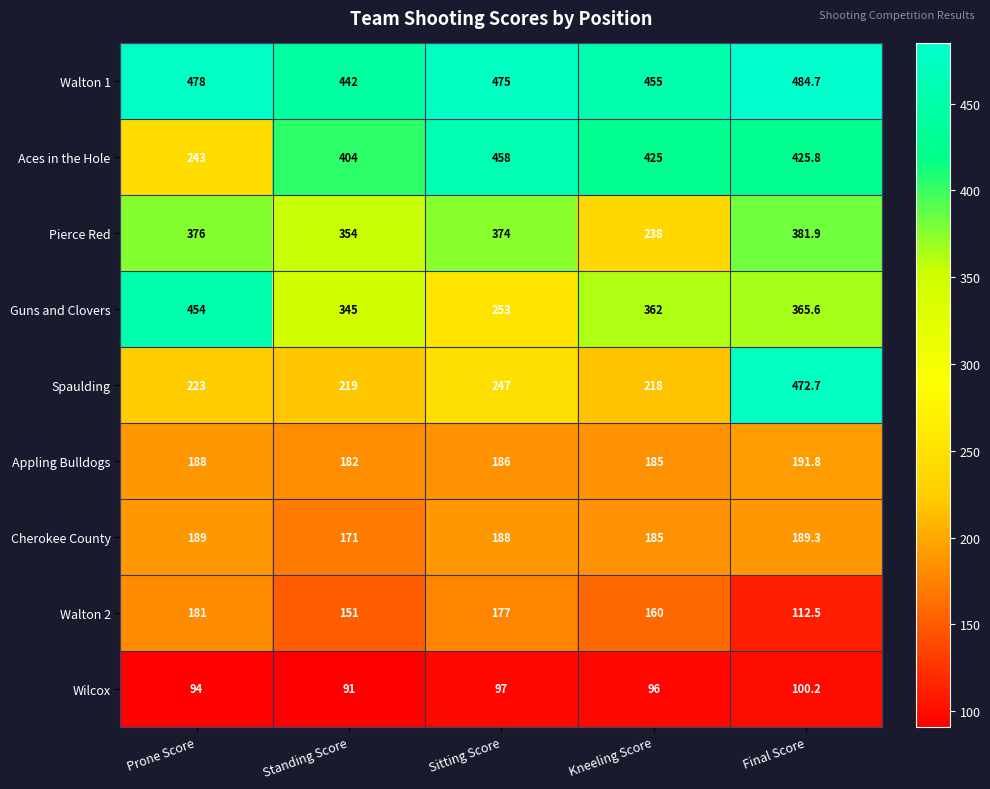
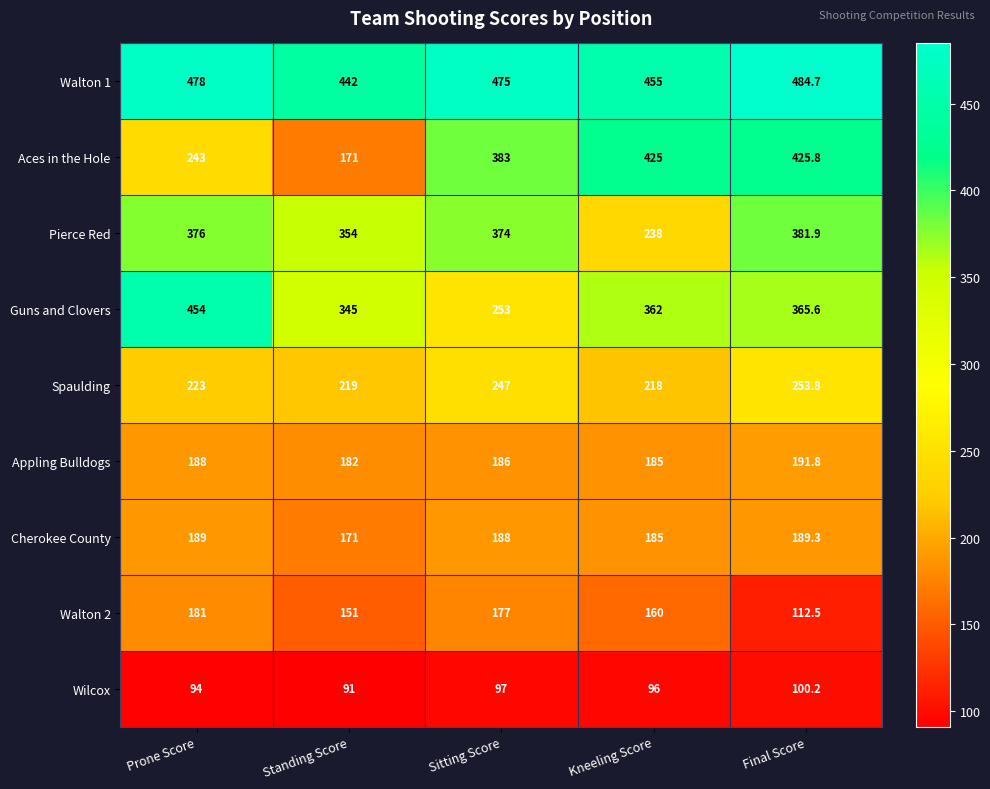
  {
    "Walton 1": {
      "Prone Score": 478,
      "Standing Score": 442,
      "Sitting Score": 475,
      "Kneeling Score": 455,
      "Final Score": 484.7
    },
    "Aces in the Hole": {
      "Prone Score": 243,
-     "Standing Score": 404,
-     "Sitting Score": 458,
+     "Standing Score": 171,
+     "Sitting Score": 383,
      "Kneeling Score": 425,
      "Final Score": 425.8
    },
    "Pierce Red": {
      "Prone Score": 376,
      "Standing Score": 354,
      "Sitting Score": 374,
      "Kneeling Score": 238,
      "Final Score": 381.9
    },
    "Guns and Clovers": {
      "Prone Score": 454,
      "Standing Score": 345,
      "Sitting Score": 253,
      "Kneeling Score": 362,
      "Final Score": 365.6
    },
    "Spaulding": {
      "Prone Score": 223,
      "Standing Score": 219,
      "Sitting Score": 247,
      "Kneeling Score": 218,
-     "Final Score": 472.7
+     "Final Score": 253.8
    },
    "Appling Bulldogs": {
      "Prone Score": 188,
      "Standing Score": 182,
      "Sitting Score": 186,
      "Kneeling Score": 185,
      "Final Score": 191.8
    },
    "Cherokee County": {
      "Prone Score": 189,
      "Standing Score": 171,
      "Sitting Score": 188,
      "Kneeling Score": 185,
      "Final Score": 189.3
    },
    "Walton 2": {
      "Prone Score": 181,
      "Standing Score": 151,
      "Sitting Score": 177,
      "Kneeling Score": 160,
      "Final Score": 112.5
    },
    "Wilcox": {
      "Prone Score": 94,
      "Standing Score": 91,
      "Sitting Score": 97,
      "Kneeling Score": 96,
      "Final Score": 100.2
    }
  }
